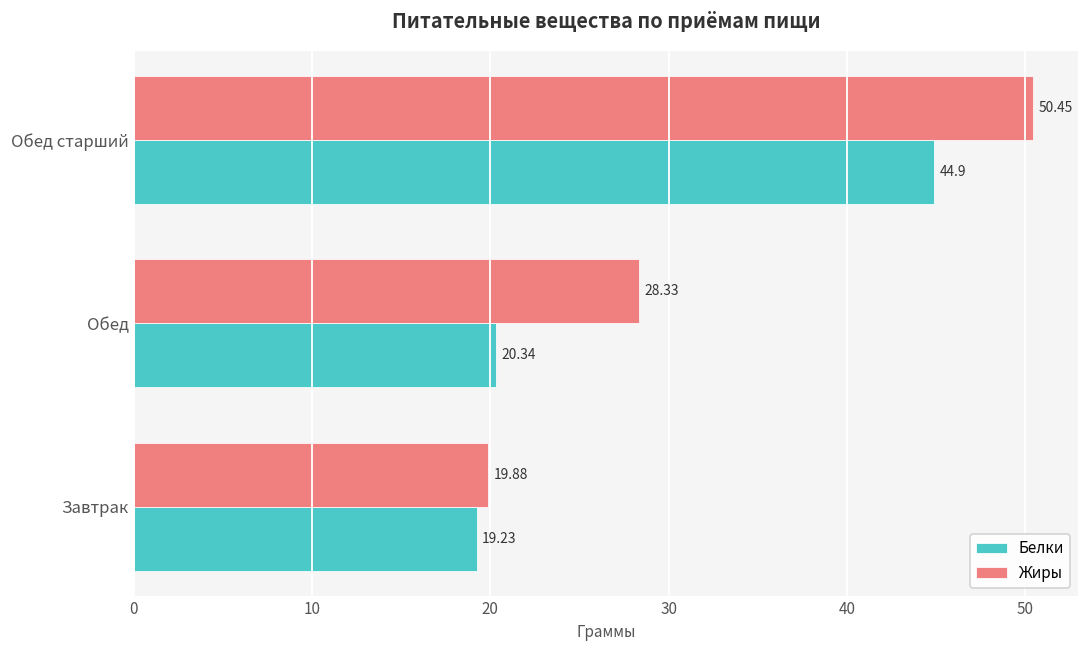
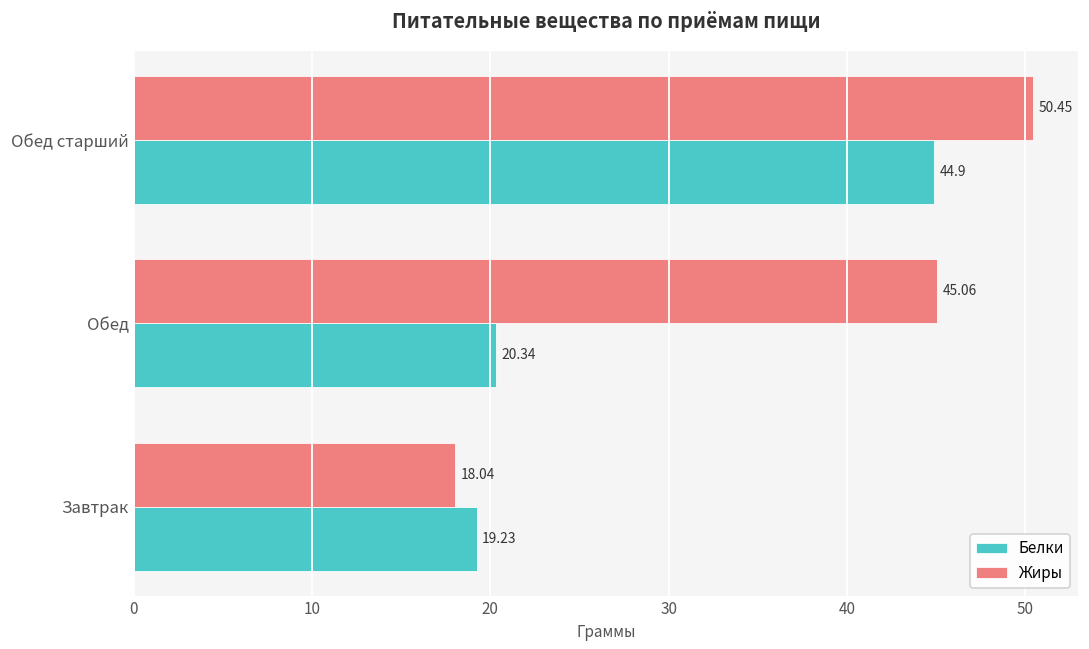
  {
    "Белки": {
      "Обед старший": 44.9,
      "Обед": 20.34,
      "Завтрак": 19.23
    },
    "Жиры": {
      "Обед старший": 50.45,
-     "Обед": 28.33,
-     "Завтрак": 19.88
+     "Обед": 45.06,
+     "Завтрак": 18.04
    }
  }
